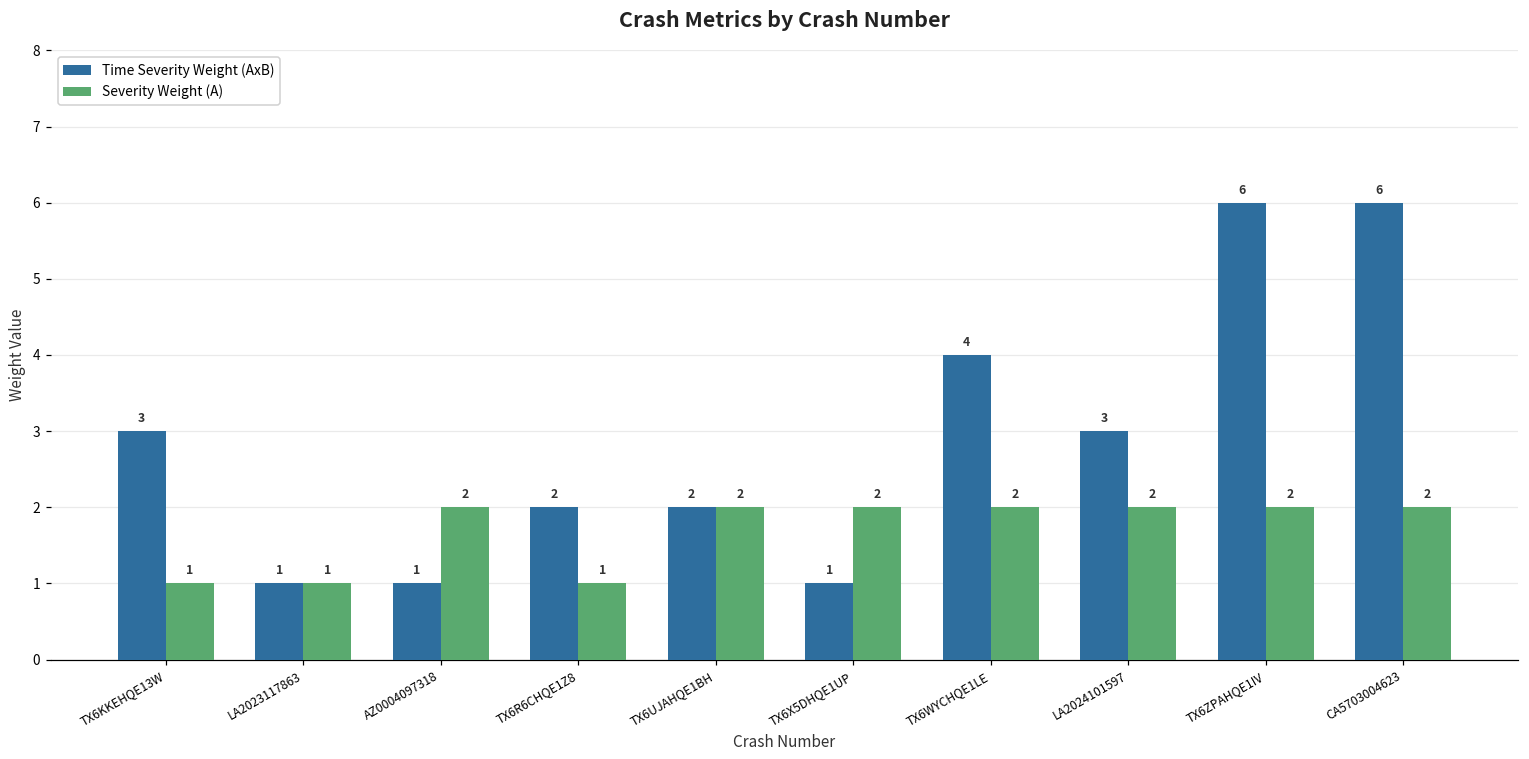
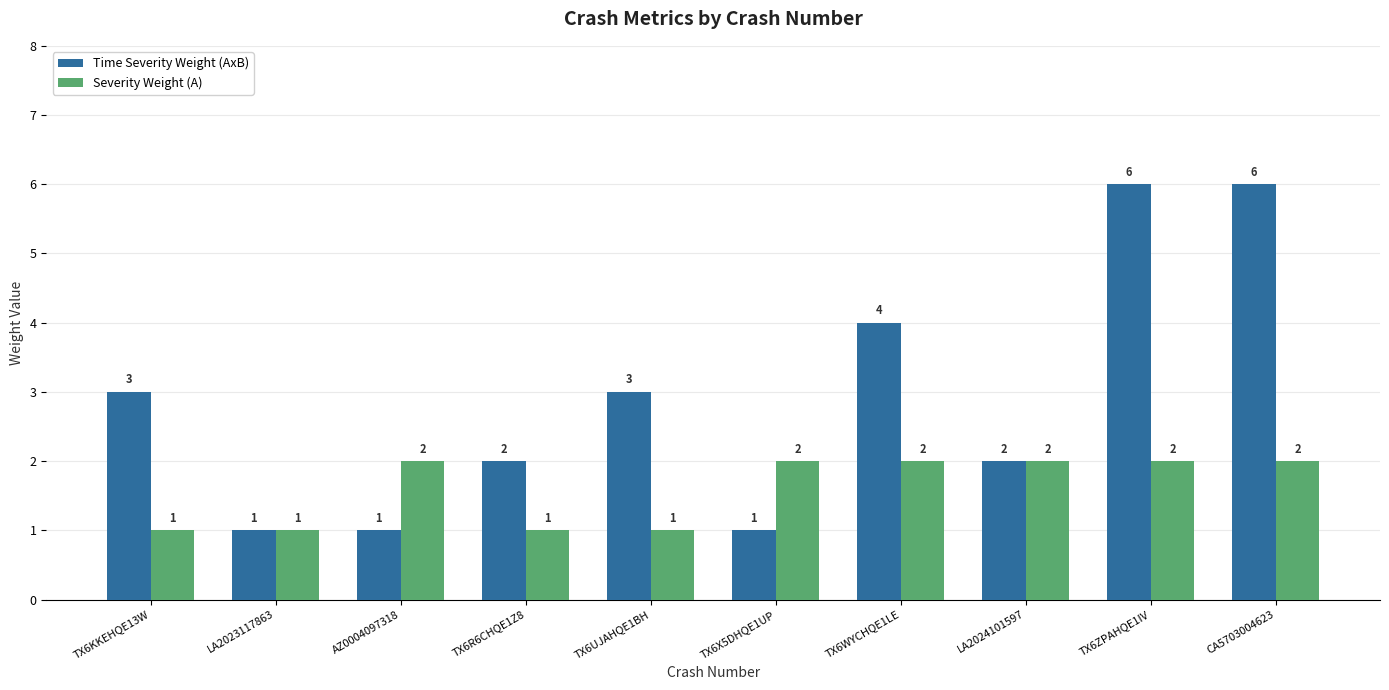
  {
    "Time Severity Weight (AxB)": {
      "TX6KKEHQE13W": 3,
      "LA2023117863": 1,
      "AZ0004097318": 1,
      "TX6R6CHQE1Z8": 2,
-     "TX6UJAHQE1BH": 2,
+     "TX6UJAHQE1BH": 3,
      "TX6X5DHQE1UP": 1,
      "TX6WYCHQE1LE": 4,
-     "LA2024101597": 3,
+     "LA2024101597": 2,
      "TX6ZPAHQE1IV": 6,
      "CA5703004623": 6
    },
    "Severity Weight (A)": {
      "TX6KKEHQE13W": 1,
      "LA2023117863": 1,
      "AZ0004097318": 2,
      "TX6R6CHQE1Z8": 1,
-     "TX6UJAHQE1BH": 2,
+     "TX6UJAHQE1BH": 1,
      "TX6X5DHQE1UP": 2,
      "TX6WYCHQE1LE": 2,
      "LA2024101597": 2,
      "TX6ZPAHQE1IV": 2,
      "CA5703004623": 2
    }
  }
